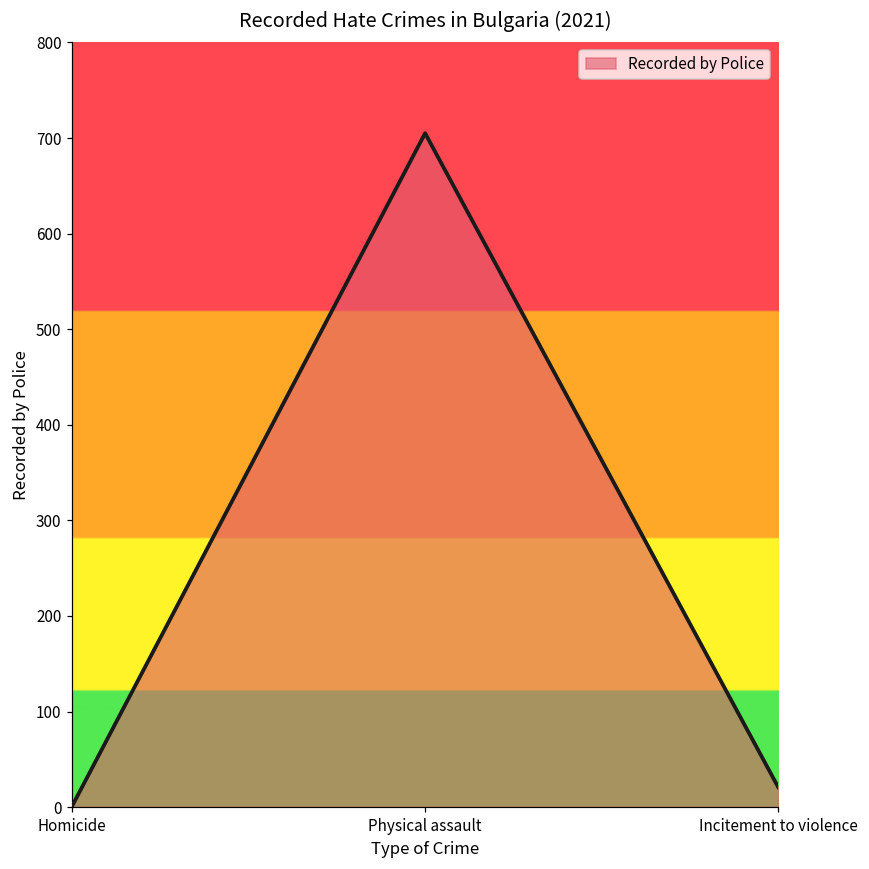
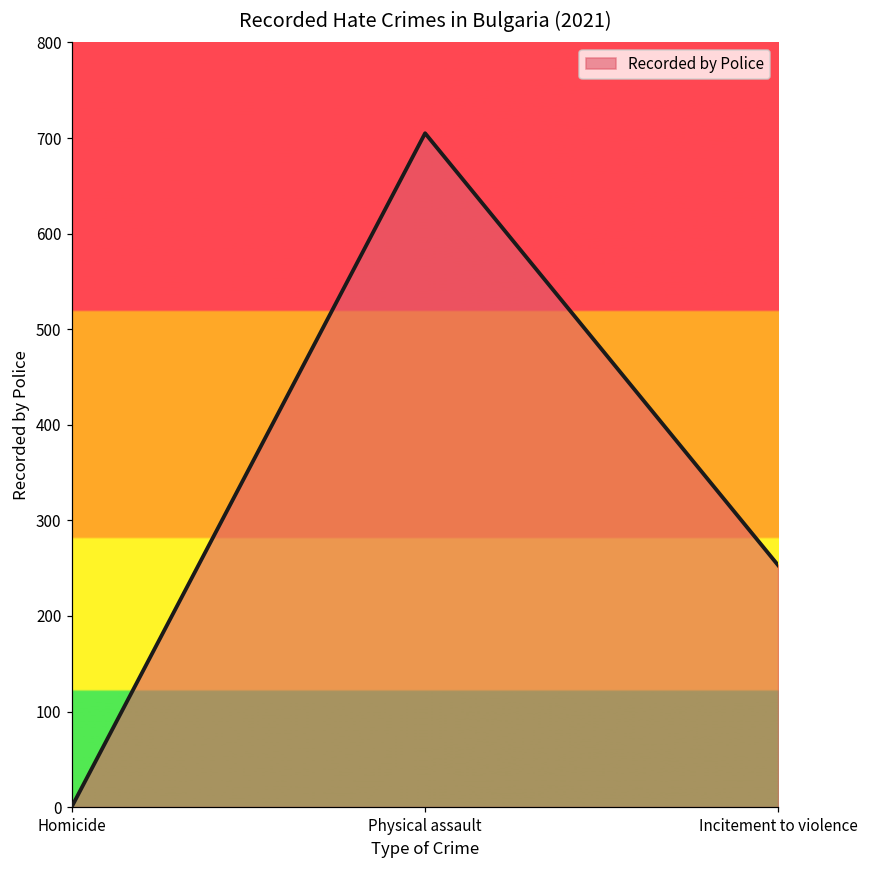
  {
    "Homicide": 0,
    "Physical assault": 710,
-   "Incitement to violence": 20
+   "Incitement to violence": 250
  }
